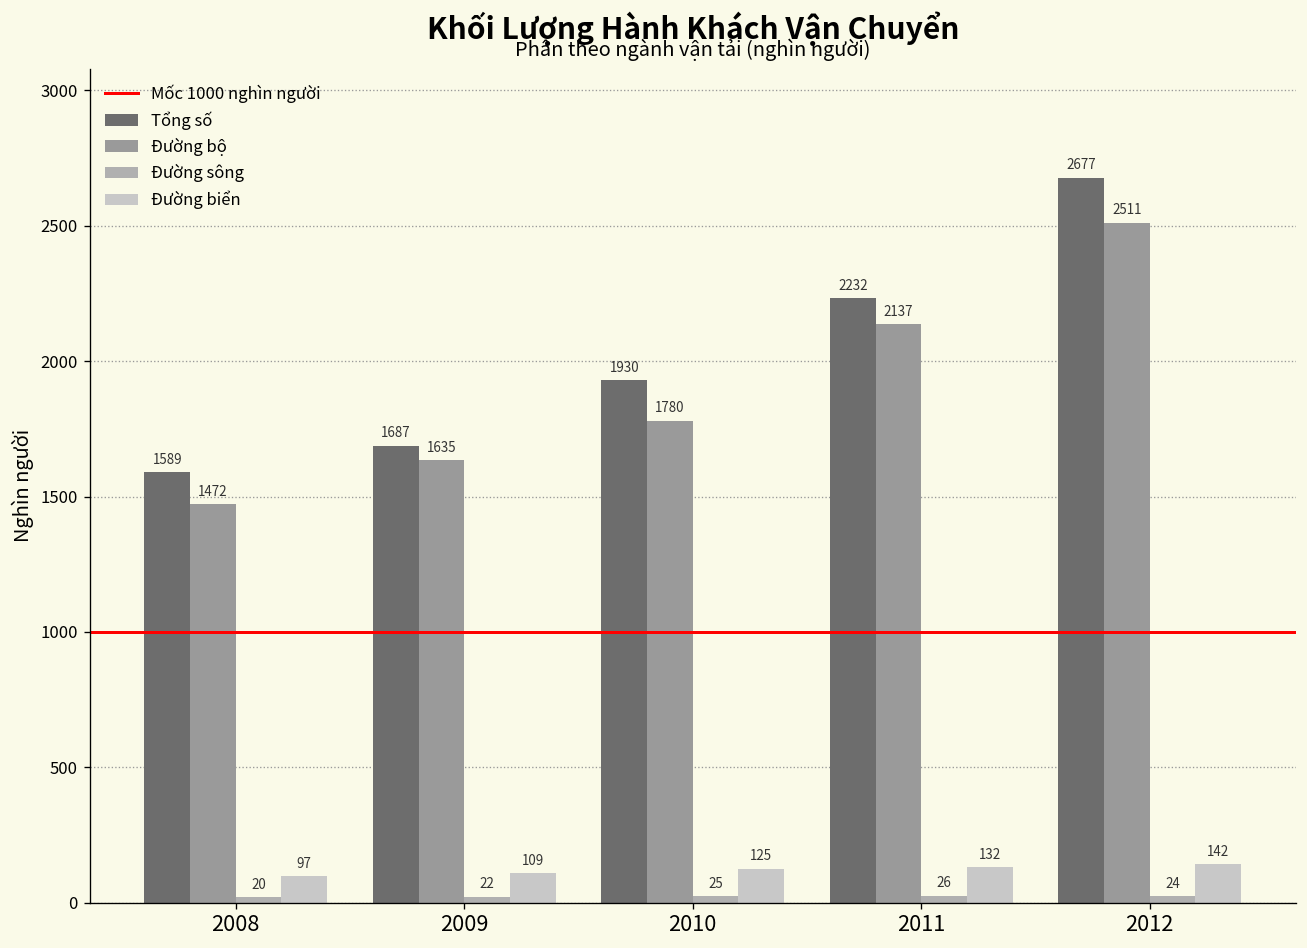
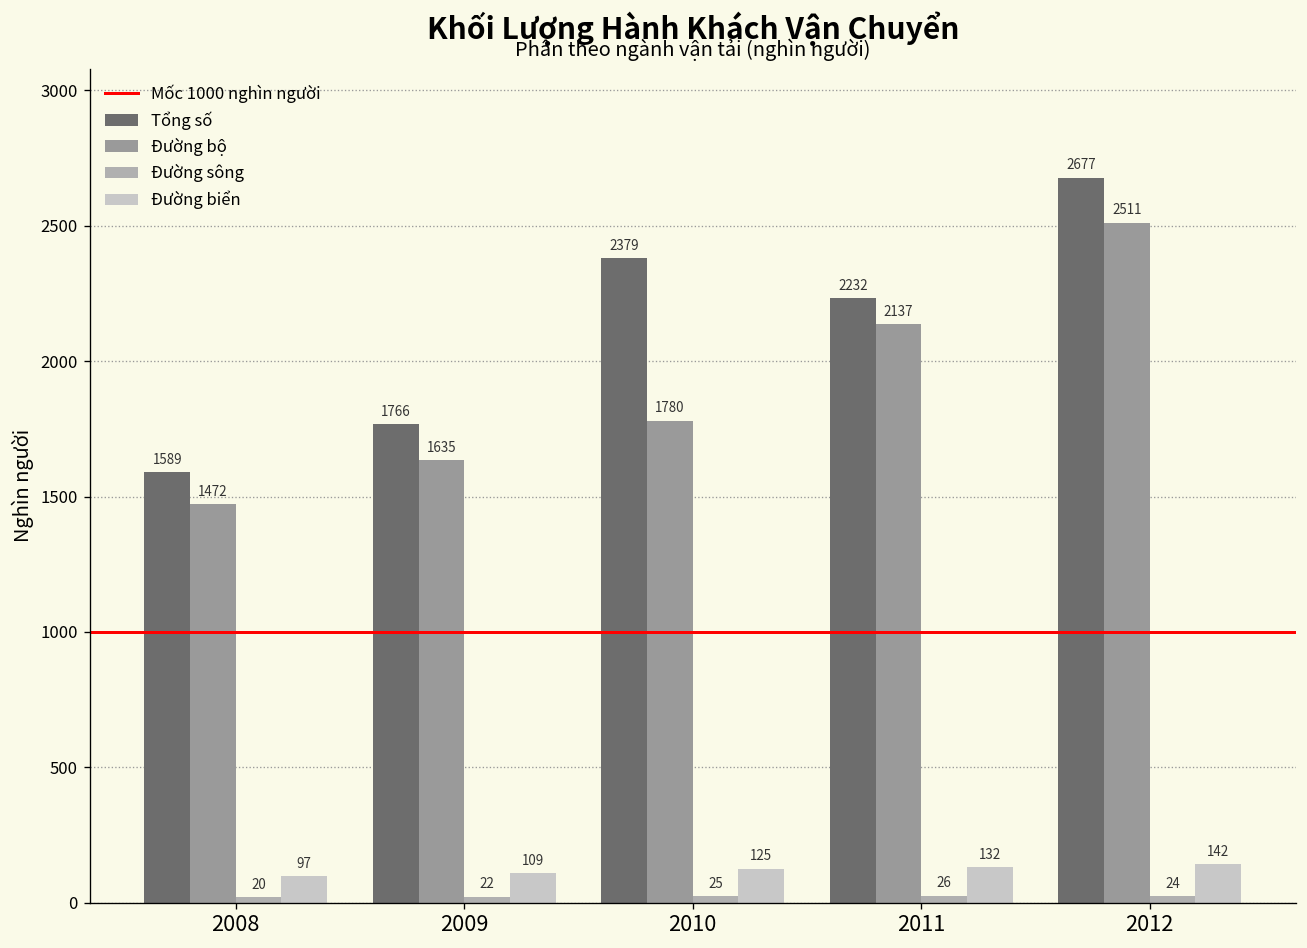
  {
    "Tổng số": {
      "2008": 1589,
-     "2009": 1687,
-     "2010": 1930,
+     "2009": 1766,
+     "2010": 2379,
      "2011": 2232,
      "2012": 2677
    }
  }
